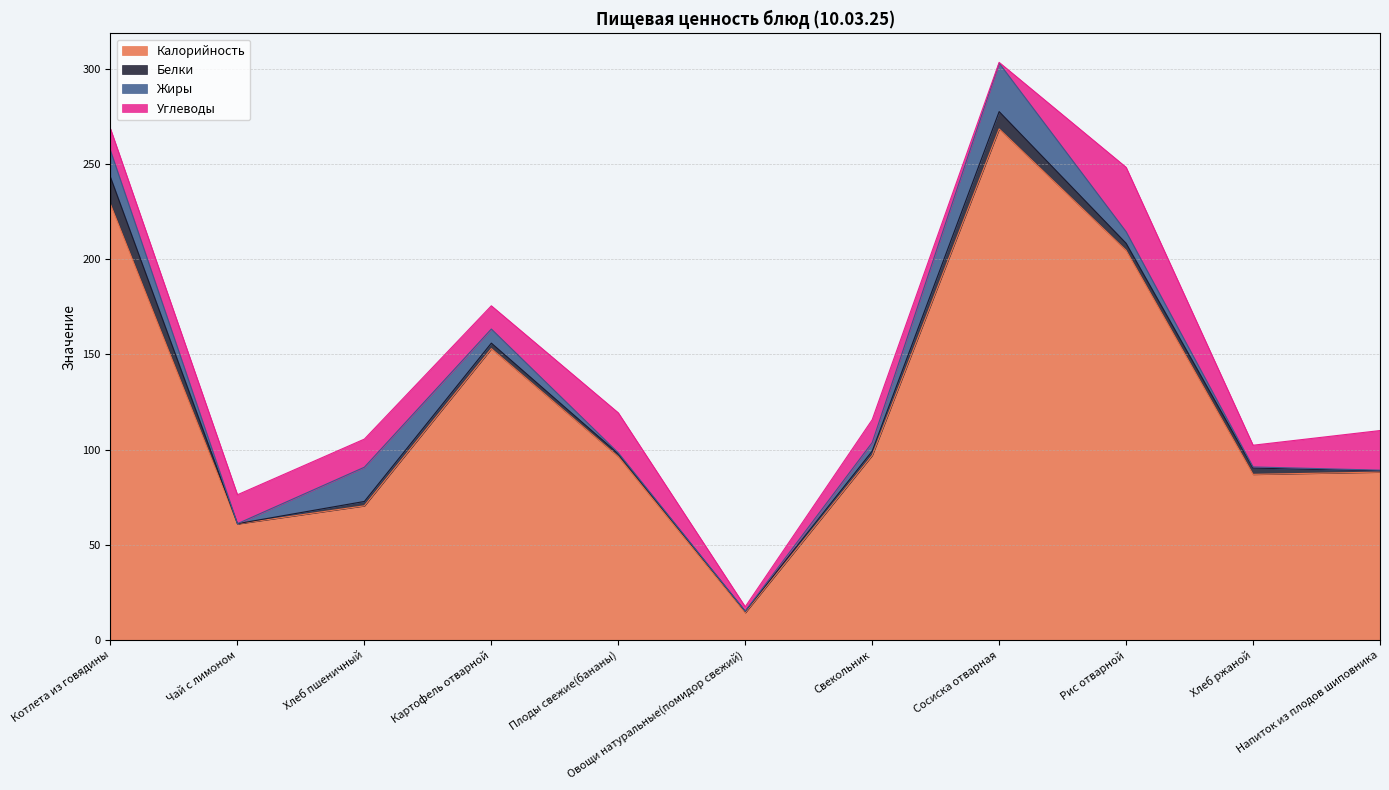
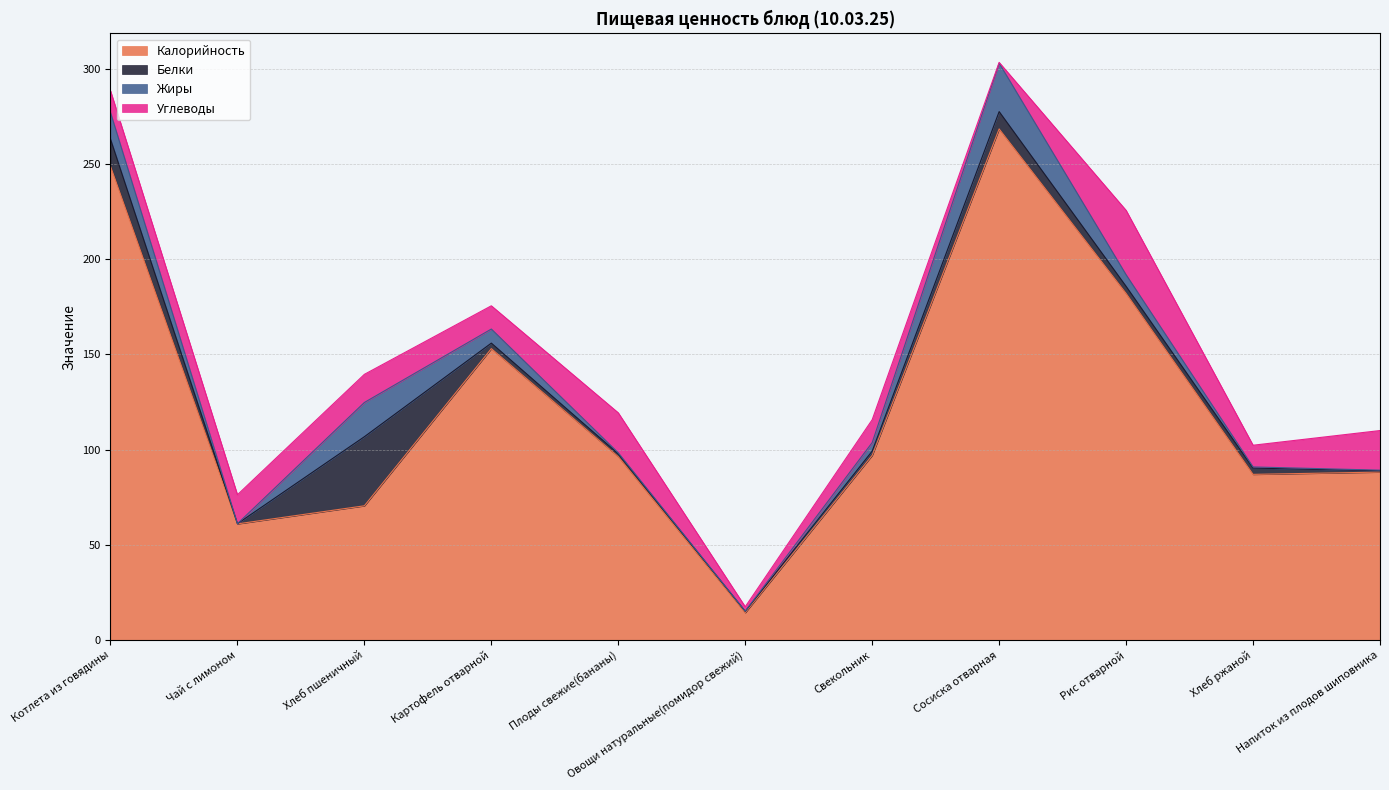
  {
    "Калорийность": {
-     "Котлета из говядины": 229,
+     "Котлета из говядины": 249,
      "Хлеб пшеничный": 71,
      "Картофель отварной": 153,
      "Плоды свежие(бананы)": 96,
      "Свекольник": 97,
      "Сосиска отварная": 268,
-     "Рис отварной": 205,
+     "Рис отварной": 182,
      "Хлеб ржаной": 87
    },
    "Белки": {
      "Котлета из говядины": 14,
-     "Хлеб пшеничный": 2,
+     "Хлеб пшеничный": 36,
      "Картофель отварной": 3,
      "Свекольник": 2,
      "Сосиска отварная": 9,
      "Рис отварной": 4
    },
    "Жиры": {
      "Котлета из говядины": 14,
      "Хлеб пшеничный": 18,
      "Картофель отварной": 7,
      "Свекольник": 5,
      "Рис отварной": 6
    },
    "Углеводы": {
      "Котлета из говядины": 11,
      "Чай с лимоном": 15,
      "Хлеб пшеничный": 15,
      "Картофель отварной": 12,
      "Плоды свежие(бананы)": 21,
      "Овощи натуральные(помидор свежий)": 2,
      "Свекольник": 12,
      "Рис отварной": 34,
      "Хлеб ржаной": 11,
      "Напиток из плодов шиповника": 21
    }
  }
